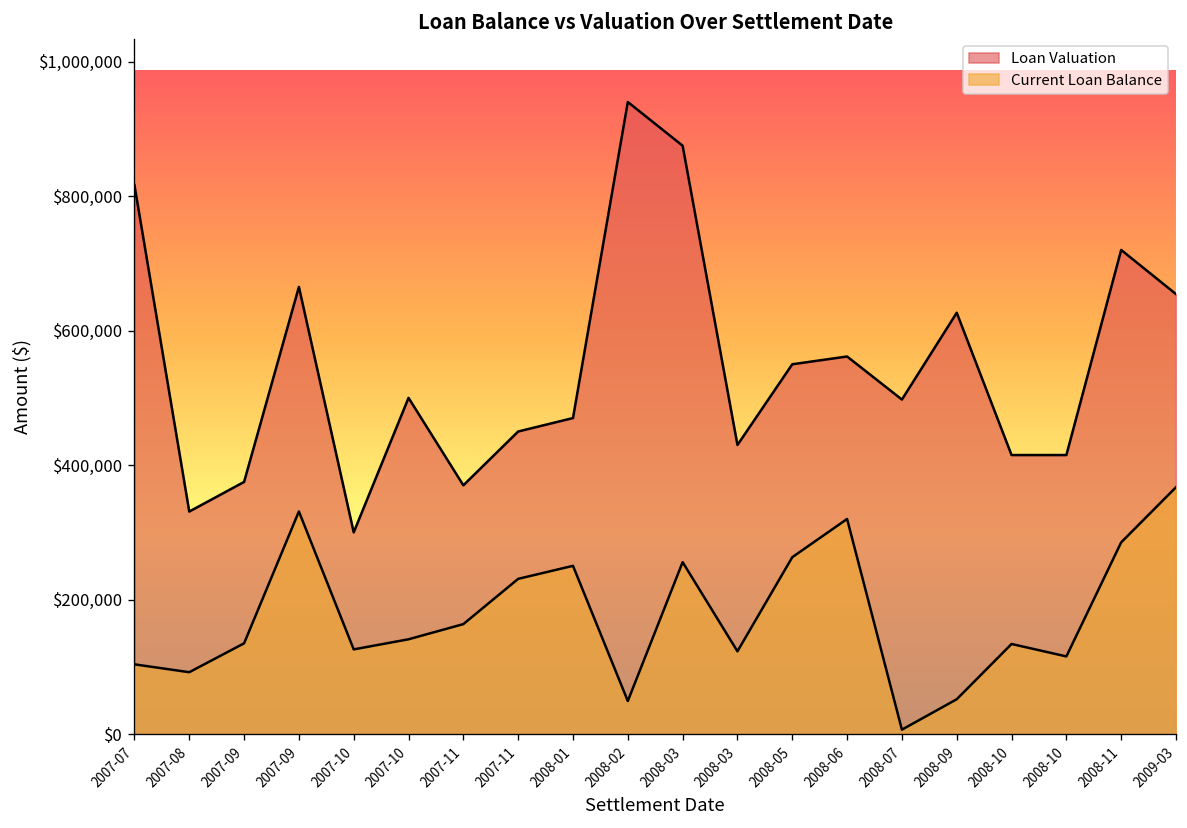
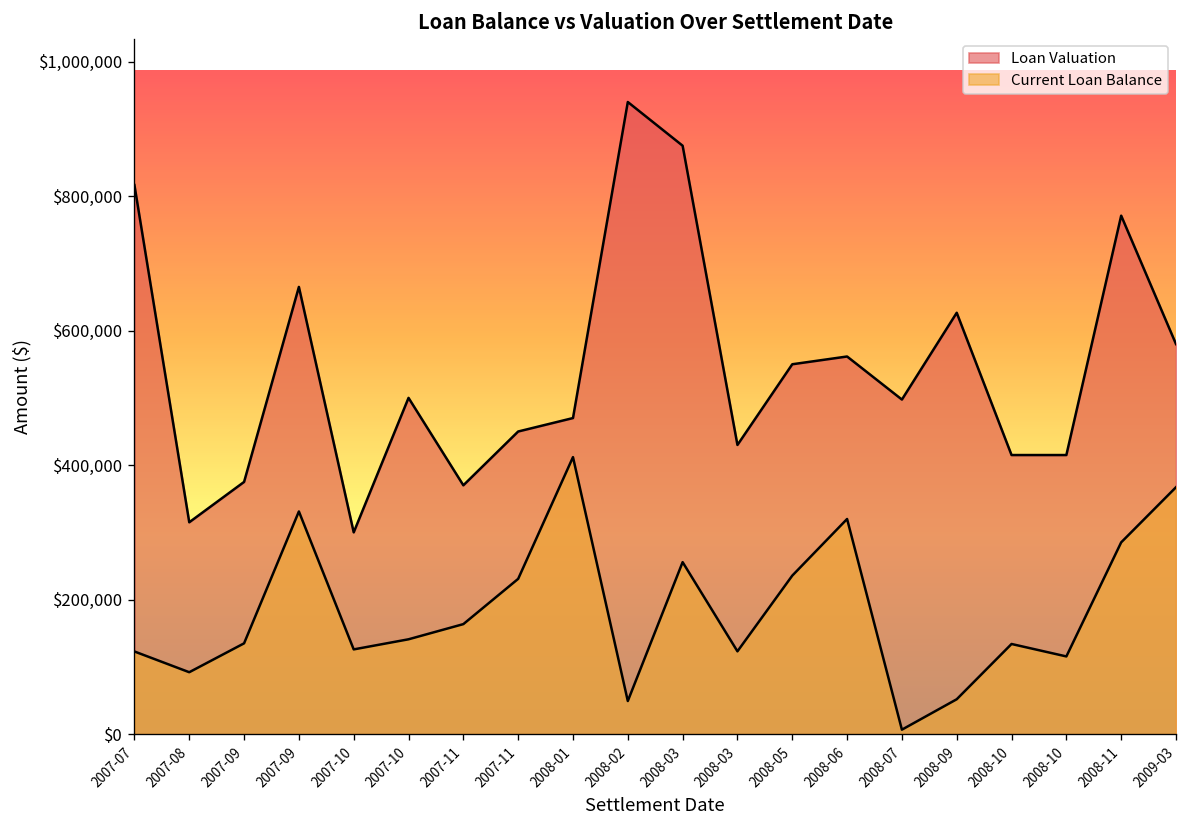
  {
    "Loan Valuation": {
      "2007-07": "$820,000",
-     "2007-08": "$330,000",
+     "2007-08": "$320,000",
      "2008-01": "$470,000",
      "2008-02": "$940,000",
      "2008-05": "$550,000",
      "2008-06": "$560,000",
      "2008-07": "$500,000",
      "2008-09": "$630,000",
-     "2008-11": "$720,000",
-     "2009-03": "$650,000"
+     "2008-11": "$770,000",
+     "2009-03": "$580,000"
    },
    "Current Loan Balance": {
-     "2007-07": "$100,000",
+     "2007-07": "$120,000",
      "2007-08": "$90,000",
-     "2008-01": "$250,000",
+     "2008-01": "$410,000",
      "2008-02": "$50,000",
-     "2008-05": "$260,000",
+     "2008-05": "$240,000",
      "2008-06": "$320,000",
      "2008-07": "$10,000",
      "2008-09": "$50,000",
      "2008-11": "$290,000",
      "2009-03": "$370,000"
    }
  }
